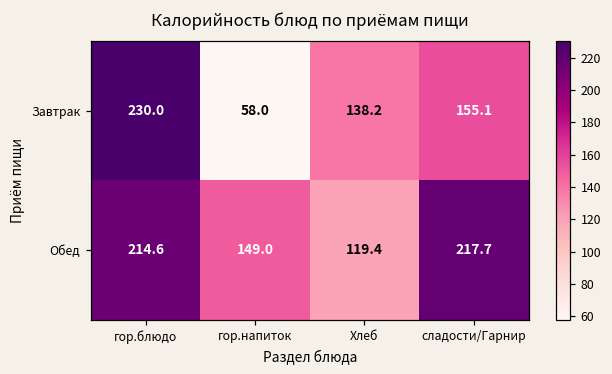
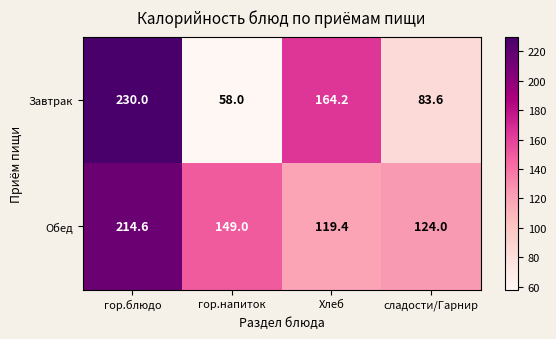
  {
    "Завтрак": {
      "гор.блюдо": 230.0,
      "гор.напиток": 58.0,
-     "Хлеб": 138.2,
-     "сладости/Гарнир": 155.1
+     "Хлеб": 164.2,
+     "сладости/Гарнир": 83.6
    },
    "Обед": {
      "гор.блюдо": 214.6,
      "гор.напиток": 149.0,
      "Хлеб": 119.4,
-     "сладости/Гарнир": 217.7
+     "сладости/Гарнир": 124.0
    }
  }
